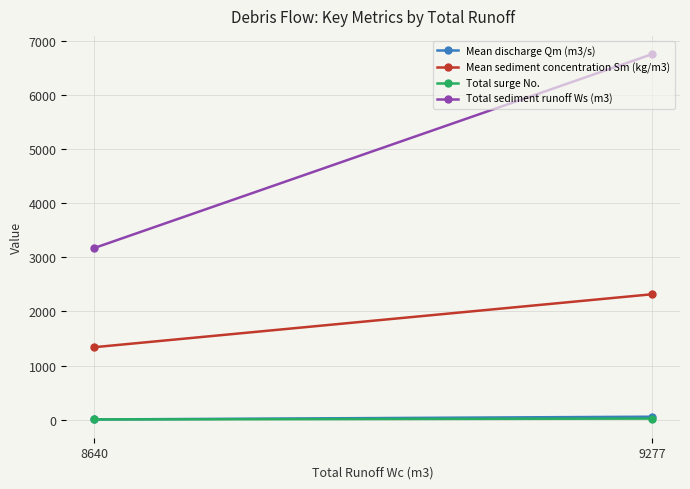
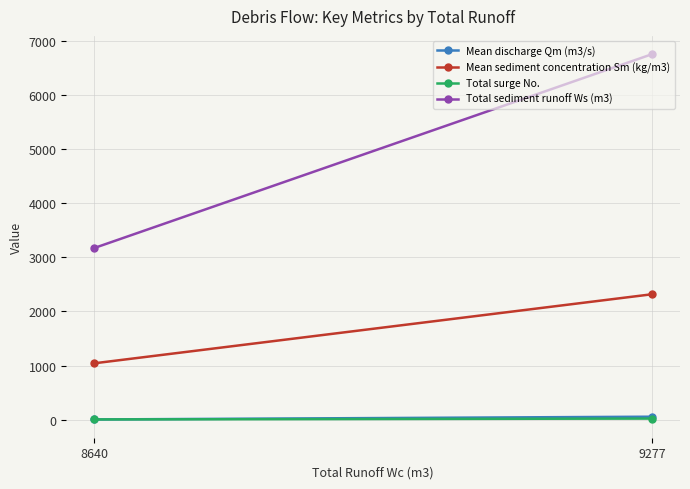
  {
    "Mean sediment concentration Sm (kg/m3)": {
-     "8640": 1300,
+     "8640": 1000,
      "9277": 2300
    },
    "Total sediment runoff Ws (m3)": {
      "8640": 3200
    }
  }
